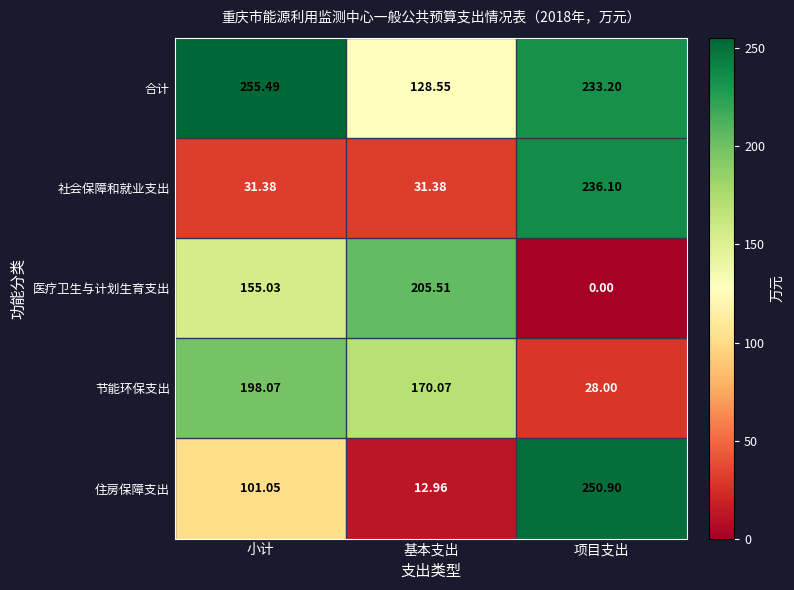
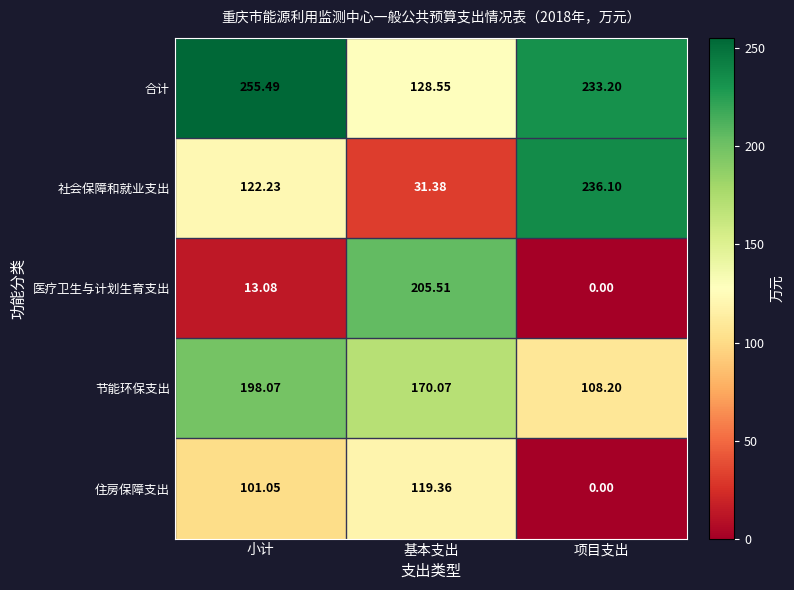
  {
    "合计": {
      "小计": 255.49,
      "基本支出": 128.55,
      "项目支出": 233.20
    },
    "社会保障和就业支出": {
-     "小计": 31.38,
+     "小计": 122.23,
      "基本支出": 31.38,
      "项目支出": 236.10
    },
    "医疗卫生与计划生育支出": {
-     "小计": 155.03,
+     "小计": 13.08,
      "基本支出": 205.51,
      "项目支出": 0.00
    },
    "节能环保支出": {
      "小计": 198.07,
      "基本支出": 170.07,
-     "项目支出": 28.00
+     "项目支出": 108.20
    },
    "住房保障支出": {
      "小计": 101.05,
-     "基本支出": 12.96,
-     "项目支出": 250.90
+     "基本支出": 119.36,
+     "项目支出": 0.00
    }
  }
